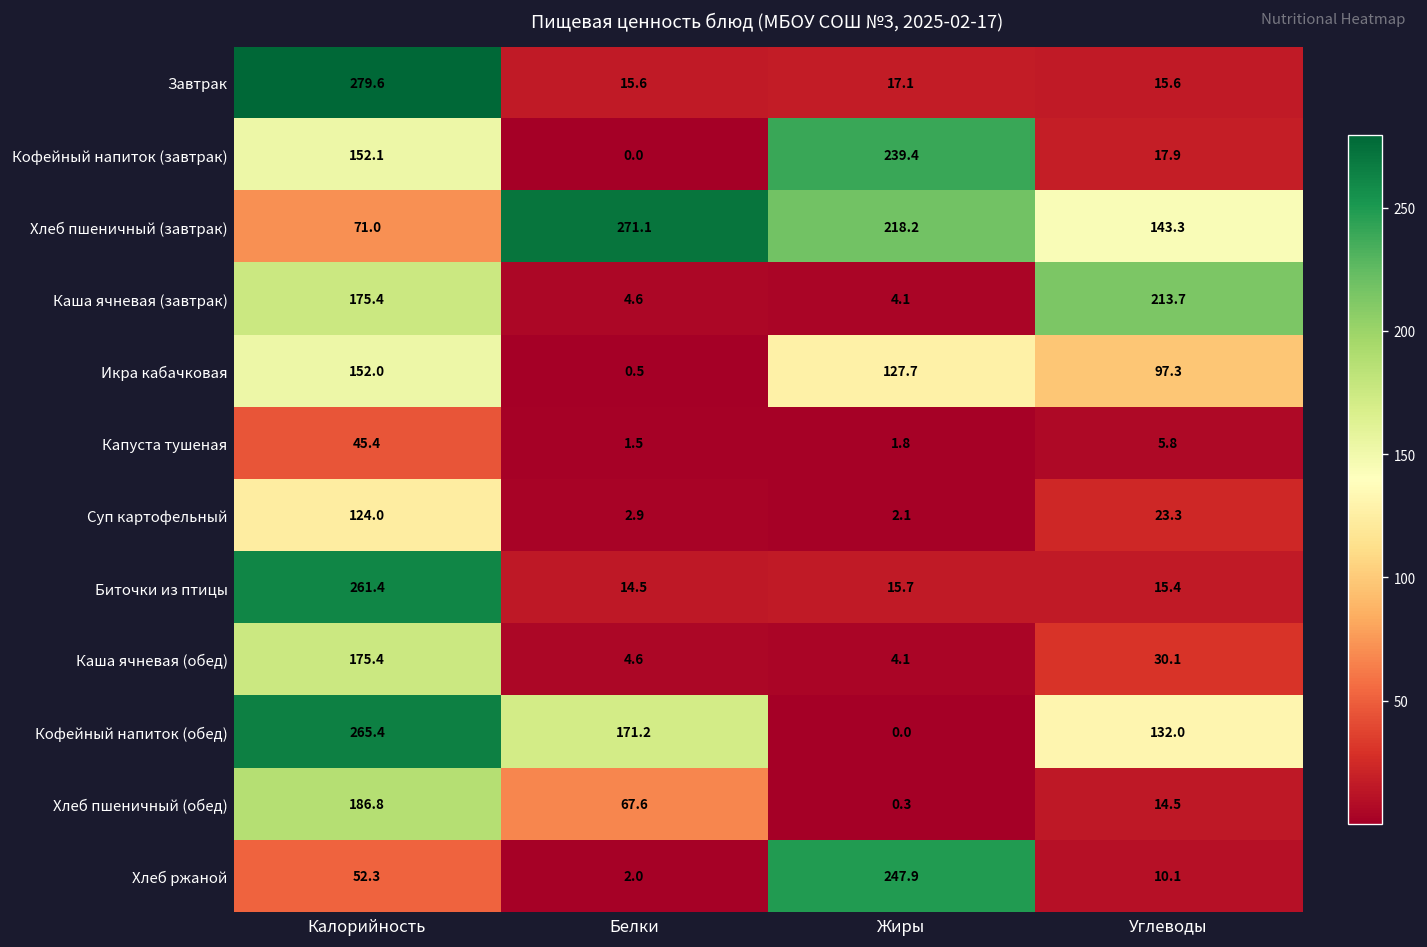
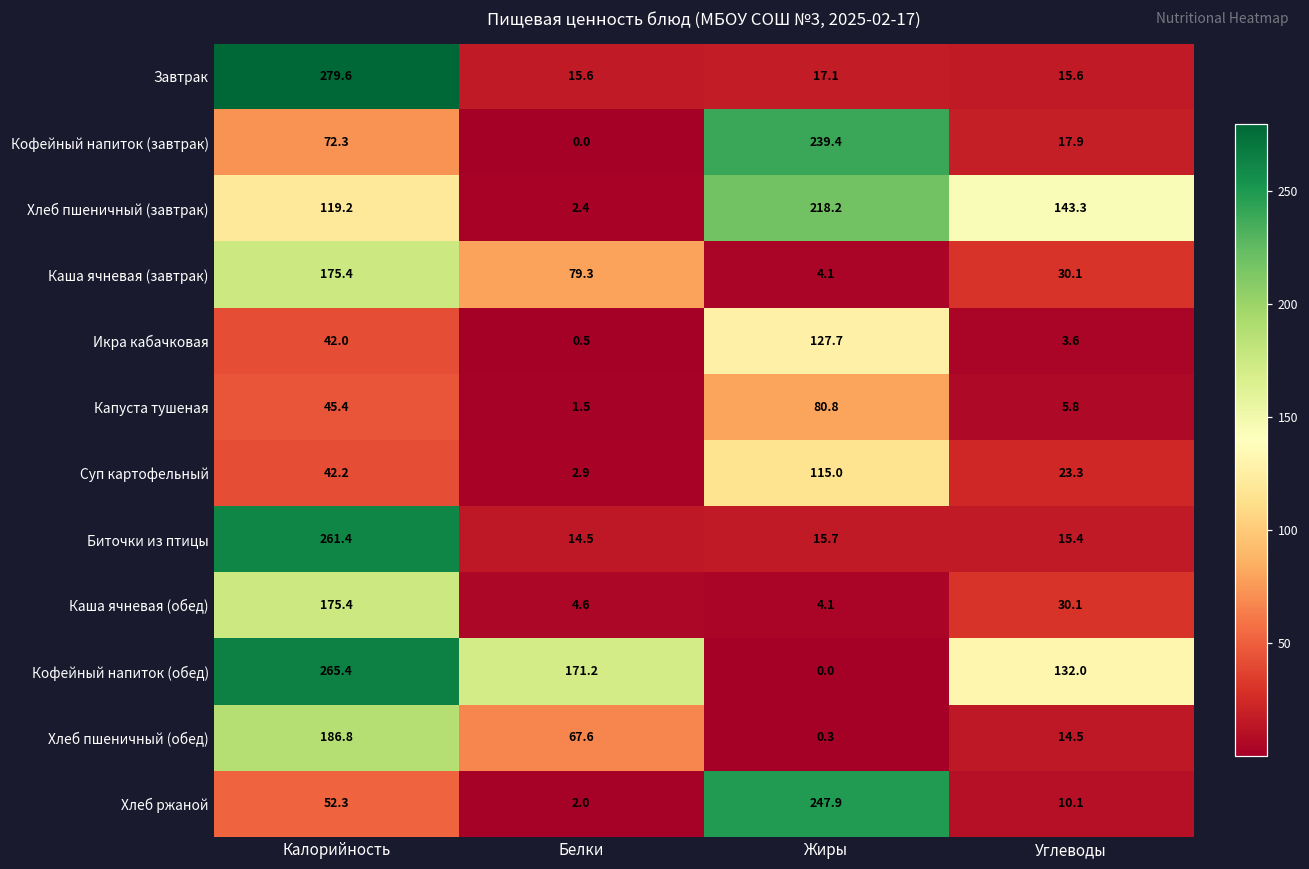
  {
    "Завтрак": {
      "Калорийность": 279.6,
      "Белки": 15.6,
      "Жиры": 17.1,
      "Углеводы": 15.6
    },
    "Кофейный напиток (завтрак)": {
-     "Калорийность": 152.1,
+     "Калорийность": 72.3,
      "Белки": 0.0,
      "Жиры": 239.4,
      "Углеводы": 17.9
    },
    "Хлеб пшеничный (завтрак)": {
-     "Калорийность": 71.0,
-     "Белки": 271.1,
+     "Калорийность": 119.2,
+     "Белки": 2.4,
      "Жиры": 218.2,
      "Углеводы": 143.3
    },
    "Каша ячневая (завтрак)": {
      "Калорийность": 175.4,
-     "Белки": 4.6,
+     "Белки": 79.3,
      "Жиры": 4.1,
-     "Углеводы": 213.7
+     "Углеводы": 30.1
    },
    "Икра кабачковая": {
-     "Калорийность": 152.0,
+     "Калорийность": 42.0,
      "Белки": 0.5,
      "Жиры": 127.7,
-     "Углеводы": 97.3
+     "Углеводы": 3.6
    },
    "Капуста тушеная": {
      "Калорийность": 45.4,
      "Белки": 1.5,
-     "Жиры": 1.8,
+     "Жиры": 80.8,
      "Углеводы": 5.8
    },
    "Суп картофельный": {
-     "Калорийность": 124.0,
+     "Калорийность": 42.2,
      "Белки": 2.9,
-     "Жиры": 2.1,
+     "Жиры": 115.0,
      "Углеводы": 23.3
    },
    "Биточки из птицы": {
      "Калорийность": 261.4,
      "Белки": 14.5,
      "Жиры": 15.7,
      "Углеводы": 15.4
    },
    "Каша ячневая (обед)": {
      "Калорийность": 175.4,
      "Белки": 4.6,
      "Жиры": 4.1,
      "Углеводы": 30.1
    },
    "Кофейный напиток (обед)": {
      "Калорийность": 265.4,
      "Белки": 171.2,
      "Жиры": 0.0,
      "Углеводы": 132.0
    },
    "Хлеб пшеничный (обед)": {
      "Калорийность": 186.8,
      "Белки": 67.6,
      "Жиры": 0.3,
      "Углеводы": 14.5
    },
    "Хлеб ржаной": {
      "Калорийность": 52.3,
      "Белки": 2.0,
      "Жиры": 247.9,
      "Углеводы": 10.1
    }
  }
